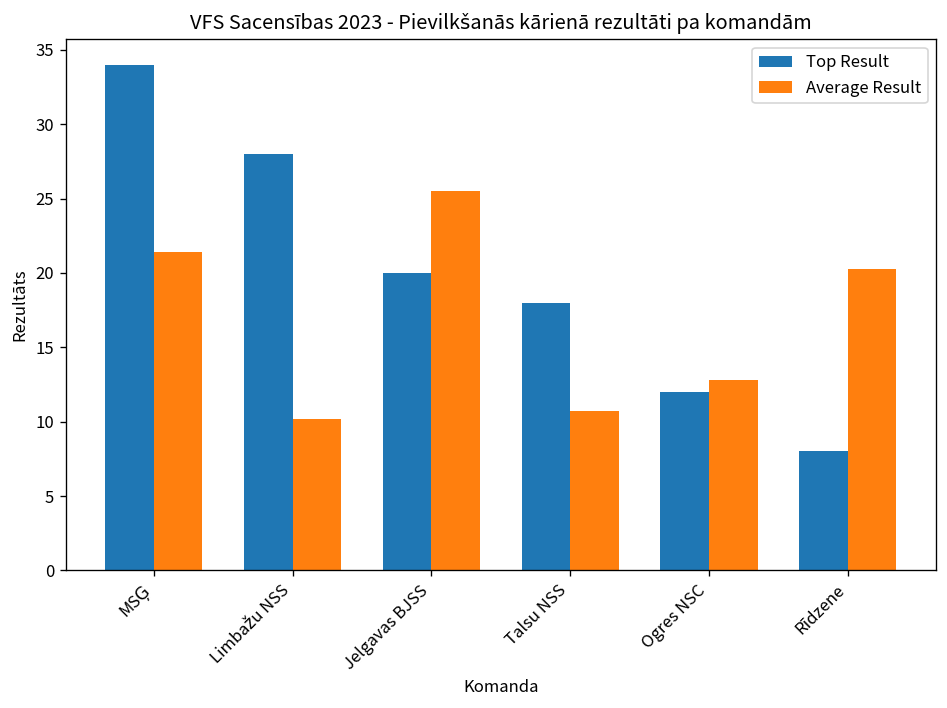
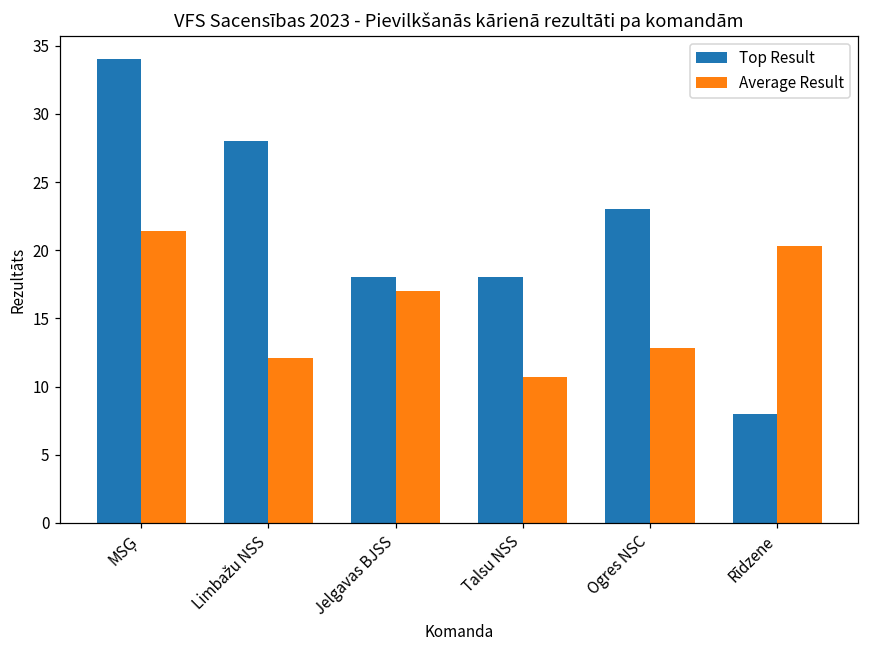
  {
    "Top Result": {
      "MSĢ": 34,
      "Limbažu NSS": 28,
-     "Jelgavas BJSS": 20,
+     "Jelgavas BJSS": 18,
      "Talsu NSS": 18,
-     "Ogres NSC": 12,
+     "Ogres NSC": 23,
      "Rīdzene": 8
    },
    "Average Result": {
      "MSĢ": 21.4,
-     "Limbažu NSS": 10.2,
-     "Jelgavas BJSS": 25.5,
+     "Limbažu NSS": 12.1,
+     "Jelgavas BJSS": 17.0,
      "Talsu NSS": 10.7,
      "Ogres NSC": 12.8,
      "Rīdzene": 20.3
    }
  }
